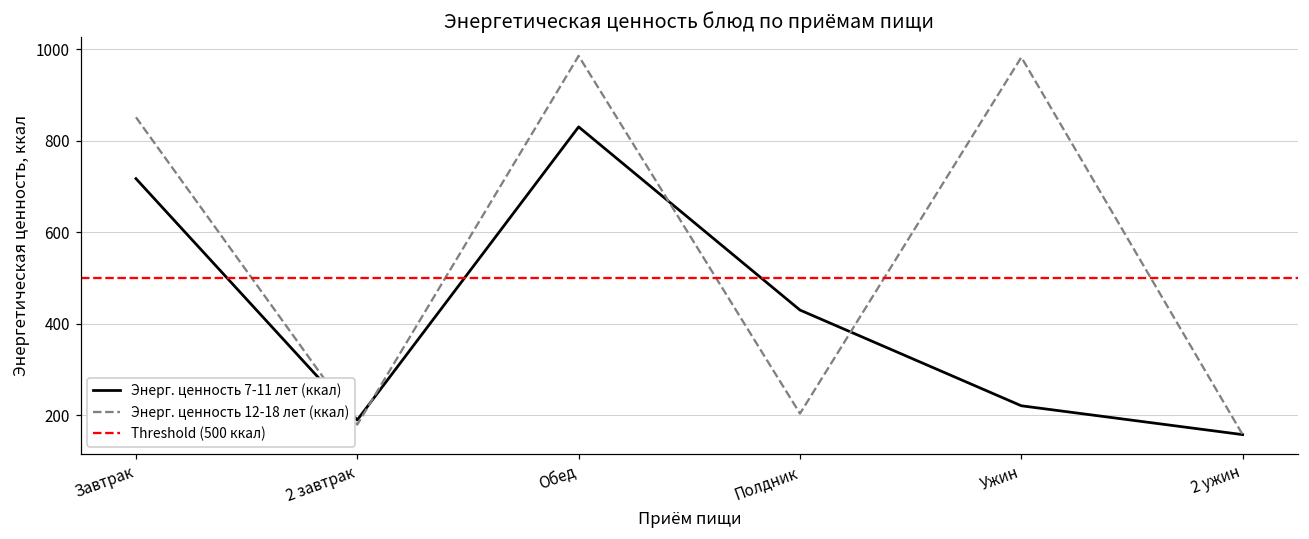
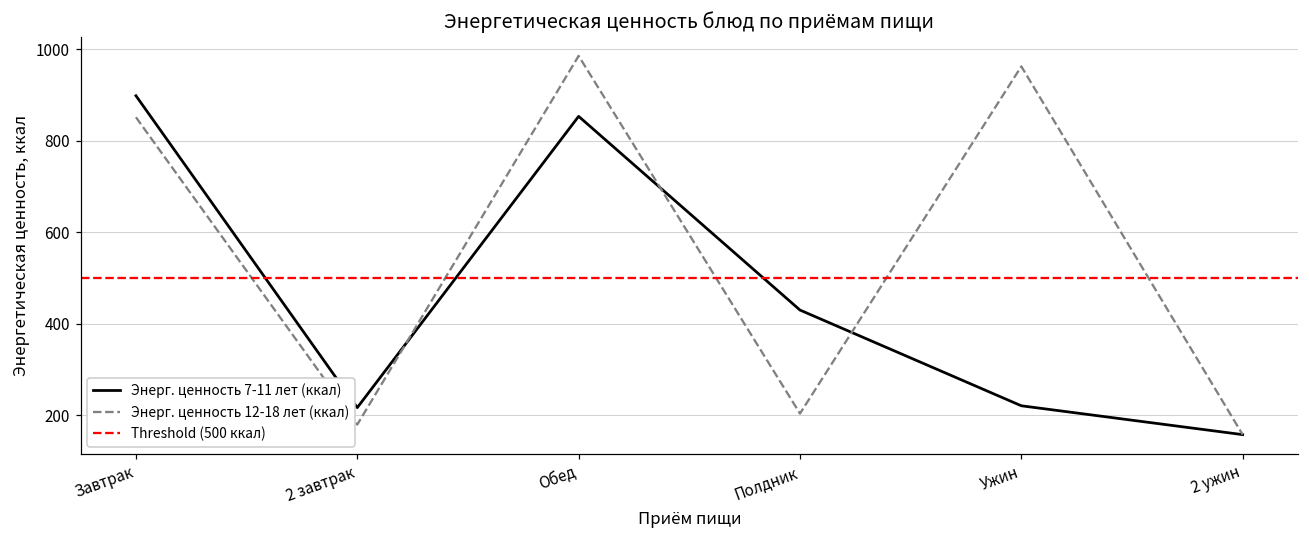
  {
    "Энерг. ценность 7-11 лет (ккал)": {
-     "Завтрак": 720,
-     "2 завтрак": 190,
-     "Обед": 830,
+     "Завтрак": 900,
+     "2 завтрак": 220,
+     "Обед": 850,
      "Полдник": 430,
      "Ужин": 220
    },
    "Энерг. ценность 12-18 лет (ккал)": {
      "Завтрак": 850,
      "2 завтрак": 180,
      "Обед": 990,
      "Полдник": 200,
-     "Ужин": 980
+     "Ужин": 960
    }
  }
